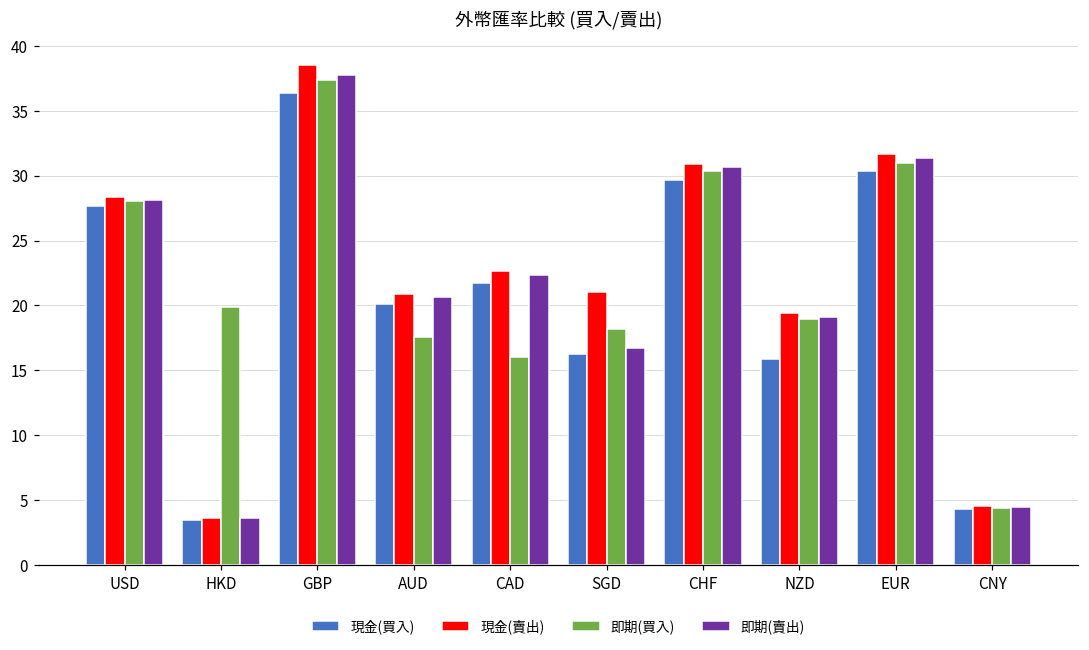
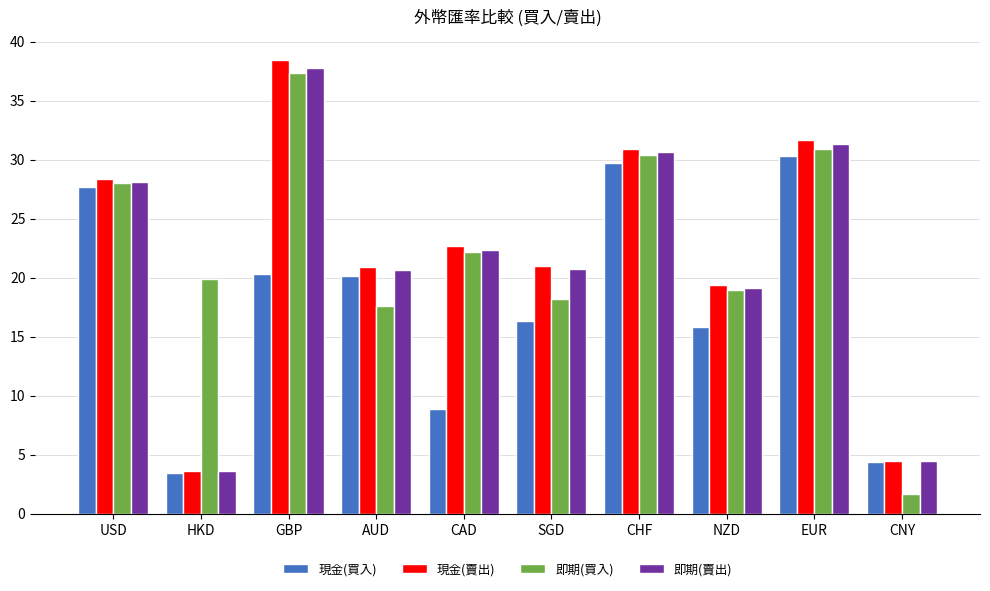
  {
    "現金(買入)": {
      "USD": 27.7,
      "HKD": 3.4,
-     "GBP": 36.4,
+     "GBP": 20.3,
      "AUD": 20.1,
-     "CAD": 21.8,
+     "CAD": 8.9,
      "SGD": 16.3,
      "CHF": 29.7,
      "NZD": 15.9,
      "EUR": 30.3,
      "CNY": 4.3
    },
    "現金(賣出)": {
      "USD": 28.3,
      "HKD": 3.6,
      "GBP": 38.5,
      "AUD": 20.9,
      "CAD": 22.7,
      "SGD": 21.0,
      "CHF": 30.9,
      "NZD": 19.4,
      "EUR": 31.7,
      "CNY": 4.5
    },
    "即期(買入)": {
      "USD": 28.0,
      "HKD": 19.8,
      "GBP": 37.4,
      "AUD": 17.6,
-     "CAD": 16.0,
+     "CAD": 22.2,
      "SGD": 18.2,
      "CHF": 30.4,
      "NZD": 18.9,
      "EUR": 30.9,
-     "CNY": 4.4
+     "CNY": 1.6
    },
    "即期(賣出)": {
      "USD": 28.1,
      "HKD": 3.6,
      "GBP": 37.8,
      "AUD": 20.6,
      "CAD": 22.4,
-     "SGD": 16.7,
+     "SGD": 20.8,
      "CHF": 30.6,
      "NZD": 19.1,
      "EUR": 31.3,
      "CNY": 4.5
    }
  }
